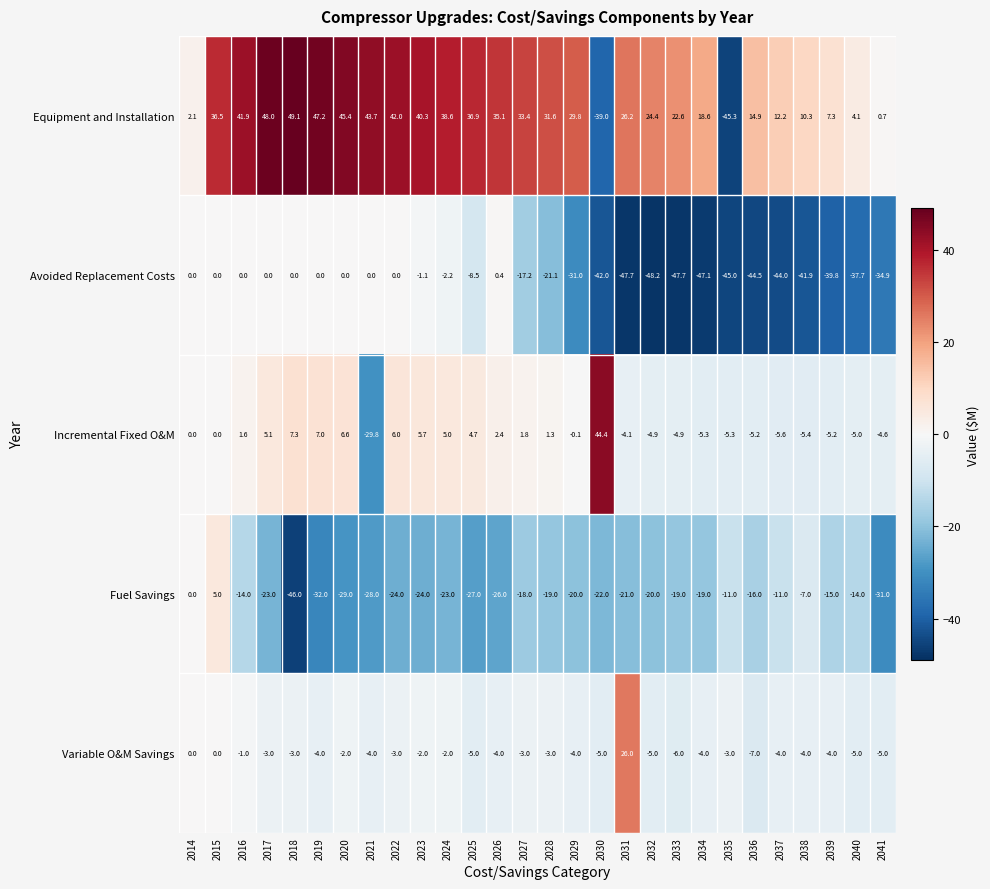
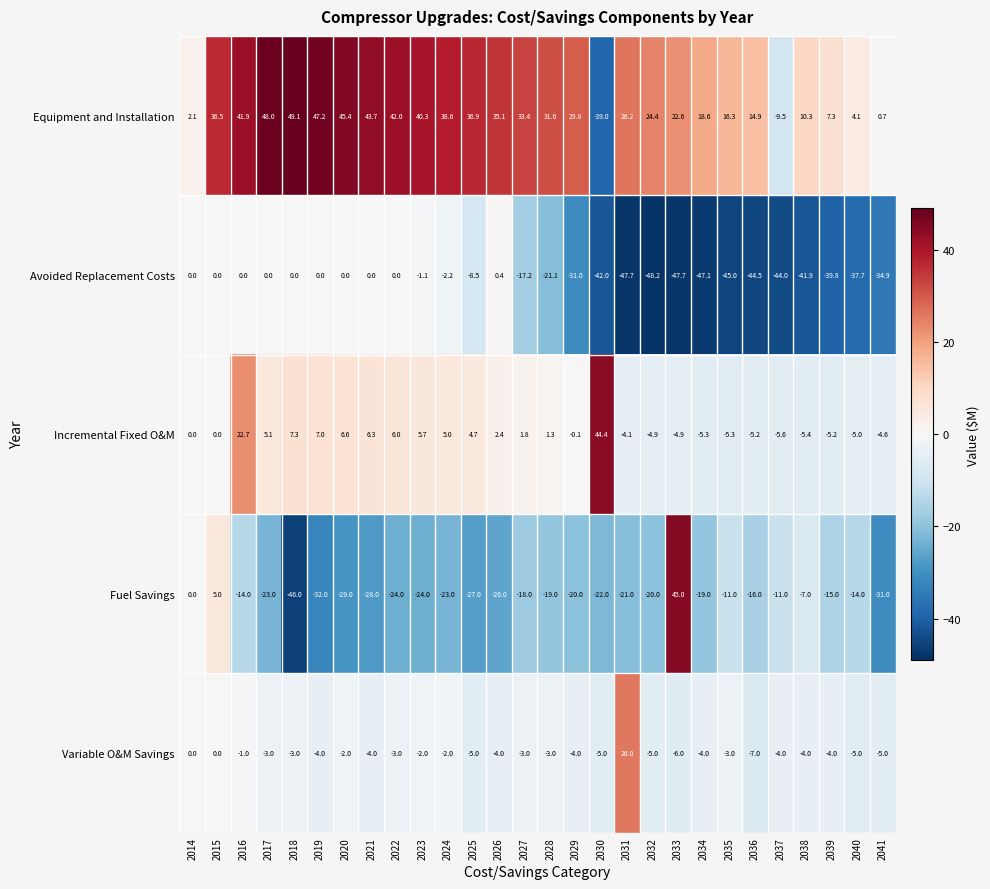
  {
    "Equipment and Installation": {
      "2014": 2.1,
      "2015": 36.5,
      "2016": 41.9,
      "2017": 48.0,
      "2018": 49.1,
      "2019": 47.2,
      "2020": 45.4,
      "2021": 43.7,
      "2022": 42.0,
      "2023": 40.3,
      "2024": 38.6,
      "2025": 36.9,
      "2026": 35.1,
      "2027": 33.4,
      "2028": 31.6,
      "2029": 29.8,
      "2030": -39.0,
      "2031": 26.2,
      "2032": 24.4,
      "2033": 22.6,
      "2034": 18.6,
-     "2035": -45.3,
+     "2035": 16.3,
      "2036": 14.9,
-     "2037": 12.2,
+     "2037": -9.5,
      "2038": 10.3,
      "2039": 7.3,
      "2040": 4.1,
      "2041": 0.7
    },
    "Avoided Replacement Costs": {
      "2014": 0.0,
      "2015": 0.0,
      "2016": 0.0,
      "2017": 0.0,
      "2018": 0.0,
      "2019": 0.0,
      "2020": 0.0,
      "2021": 0.0,
      "2022": 0.0,
      "2023": -1.1,
      "2024": -2.2,
      "2025": -8.5,
      "2026": 0.4,
      "2027": -17.2,
      "2028": -21.1,
      "2029": -31.0,
      "2030": -42.0,
      "2031": -47.7,
      "2032": -48.2,
      "2033": -47.7,
      "2034": -47.1,
      "2035": -45.0,
      "2036": -44.5,
      "2037": -44.0,
      "2038": -41.9,
      "2039": -39.8,
      "2040": -37.7,
      "2041": -34.9
    },
    "Incremental Fixed O&M": {
      "2014": 0.0,
      "2015": 0.0,
-     "2016": 1.6,
+     "2016": 22.7,
      "2017": 5.1,
      "2018": 7.3,
      "2019": 7.0,
      "2020": 6.6,
-     "2021": -29.8,
+     "2021": 6.3,
      "2022": 6.0,
      "2023": 5.7,
      "2024": 5.0,
      "2025": 4.7,
      "2026": 2.4,
      "2027": 1.8,
      "2028": 1.3,
      "2029": -0.1,
      "2030": 44.4,
      "2031": -4.1,
      "2032": -4.9,
      "2033": -4.9,
      "2034": -5.3,
      "2035": -5.3,
      "2036": -5.2,
      "2037": -5.6,
      "2038": -5.4,
      "2039": -5.2,
      "2040": -5.0,
      "2041": -4.6
    },
    "Fuel Savings": {
      "2014": 0.0,
      "2015": 5.0,
      "2016": -14.0,
      "2017": -23.0,
      "2018": -46.0,
      "2019": -32.0,
      "2020": -29.0,
      "2021": -28.0,
      "2022": -24.0,
      "2023": -24.0,
      "2024": -23.0,
      "2025": -27.0,
      "2026": -26.0,
      "2027": -18.0,
      "2028": -19.0,
      "2029": -20.0,
      "2030": -22.0,
      "2031": -21.0,
      "2032": -20.0,
-     "2033": -19.0,
+     "2033": 45.0,
      "2034": -19.0,
      "2035": -11.0,
      "2036": -16.0,
      "2037": -11.0,
      "2038": -7.0,
      "2039": -15.0,
      "2040": -14.0,
      "2041": -31.0
    },
    "Variable O&M Savings": {
      "2014": 0.0,
      "2015": 0.0,
      "2016": -1.0,
      "2017": -3.0,
      "2018": -3.0,
      "2019": -4.0,
      "2020": -2.0,
      "2021": -4.0,
      "2022": -3.0,
      "2023": -2.0,
      "2024": -2.0,
      "2025": -5.0,
      "2026": -4.0,
      "2027": -3.0,
      "2028": -3.0,
      "2029": -4.0,
      "2030": -5.0,
      "2031": 26.0,
      "2032": -5.0,
      "2033": -6.0,
      "2034": -4.0,
      "2035": -3.0,
      "2036": -7.0,
      "2037": -4.0,
      "2038": -4.0,
      "2039": -4.0,
      "2040": -5.0,
      "2041": -5.0
    }
  }
